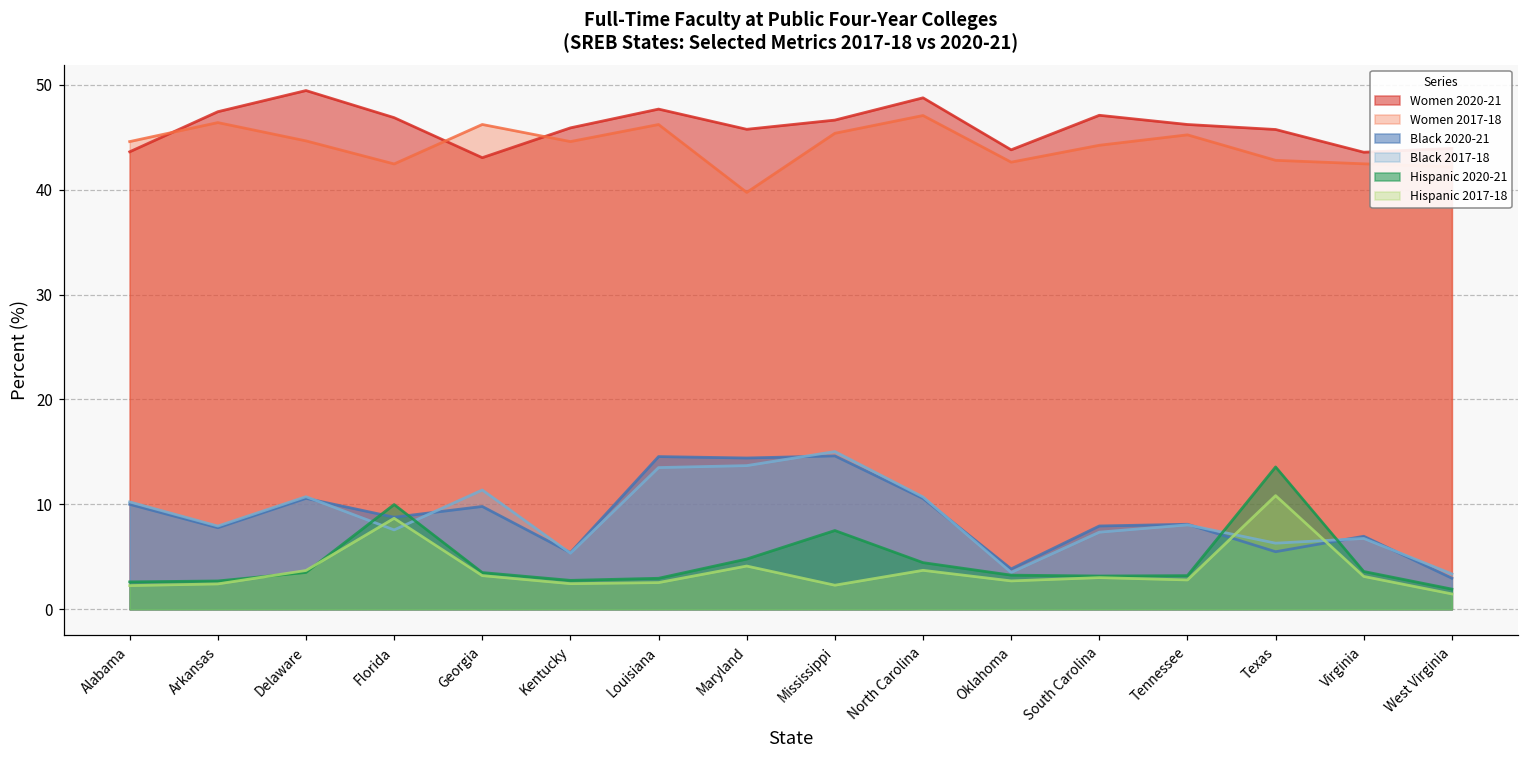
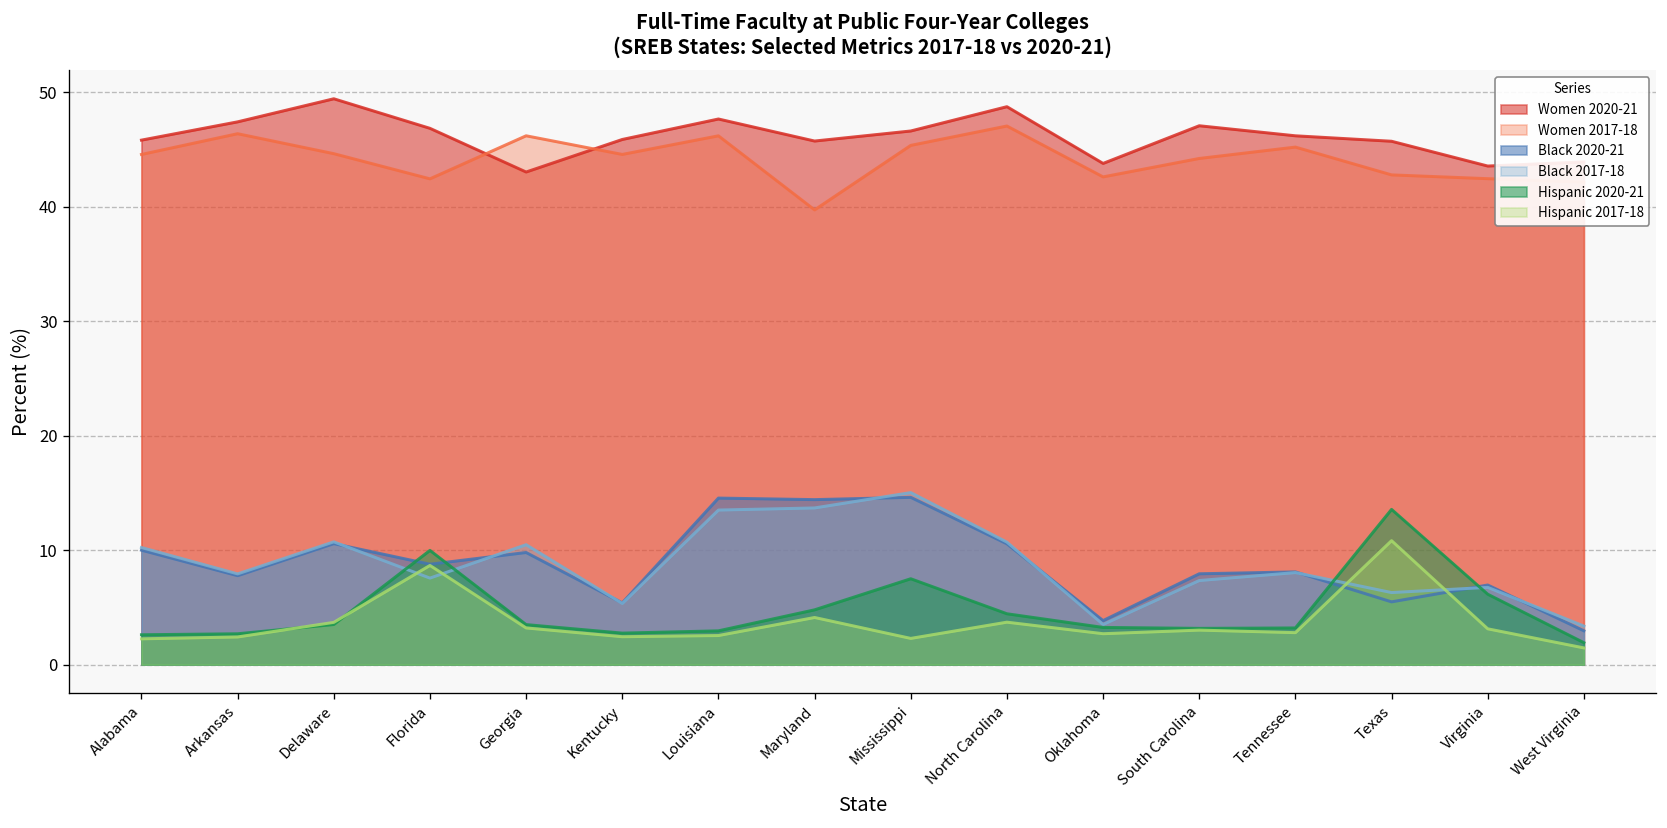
  {
    "Women 2020-21": {
-     "Alabama": 44,
+     "Alabama": 46,
      "Arkansas": 47,
      "Delaware": 49,
      "Florida": 47,
      "Georgia": 43,
      "Kentucky": 46,
      "Louisiana": 48,
      "Maryland": 46,
      "Mississippi": 47,
      "North Carolina": 49,
      "Oklahoma": 44,
      "South Carolina": 47,
      "Tennessee": 46,
      "Texas": 46,
      "Virginia": 44
    },
    "Women 2017-18": {
      "Alabama": 45,
      "Arkansas": 46,
      "Delaware": 45,
      "Florida": 42,
      "Georgia": 46,
      "Kentucky": 45,
      "Louisiana": 46,
      "Maryland": 40,
      "Mississippi": 45,
      "North Carolina": 47,
      "Oklahoma": 43,
      "South Carolina": 44,
      "Tennessee": 45,
      "Texas": 43,
      "Virginia": 42
    },
    "Black 2020-21": {
      "Georgia": 10,
      "Louisiana": 15,
      "Maryland": 14,
      "Mississippi": 15,
      "Oklahoma": 4,
      "South Carolina": 8,
      "Texas": 5,
      "West Virginia": 3
    },
    "Black 2017-18": {
      "Florida": 8,
-     "Georgia": 11,
+     "Georgia": 10,
      "Louisiana": 14,
      "Maryland": 14,
      "Mississippi": 15,
      "South Carolina": 7,
      "Texas": 6,
      "West Virginia": 3
    },
    "Hispanic 2020-21": {
      "Alabama": 3,
      "Arkansas": 3,
      "Florida": 10,
      "Georgia": 4,
      "Kentucky": 3,
      "Louisiana": 3,
      "Maryland": 5,
      "Mississippi": 8,
      "North Carolina": 4,
      "Tennessee": 3,
      "Texas": 14,
-     "Virginia": 4,
+     "Virginia": 6,
      "West Virginia": 2
    },
    "Hispanic 2017-18": {
      "Alabama": 2,
      "Arkansas": 2,
      "Georgia": 3,
      "Kentucky": 2,
      "Louisiana": 3,
      "Maryland": 4,
      "Mississippi": 2,
      "North Carolina": 4,
      "Oklahoma": 3,
      "Tennessee": 3,
      "Texas": 11,
      "Virginia": 3,
      "West Virginia": 1
    }
  }
